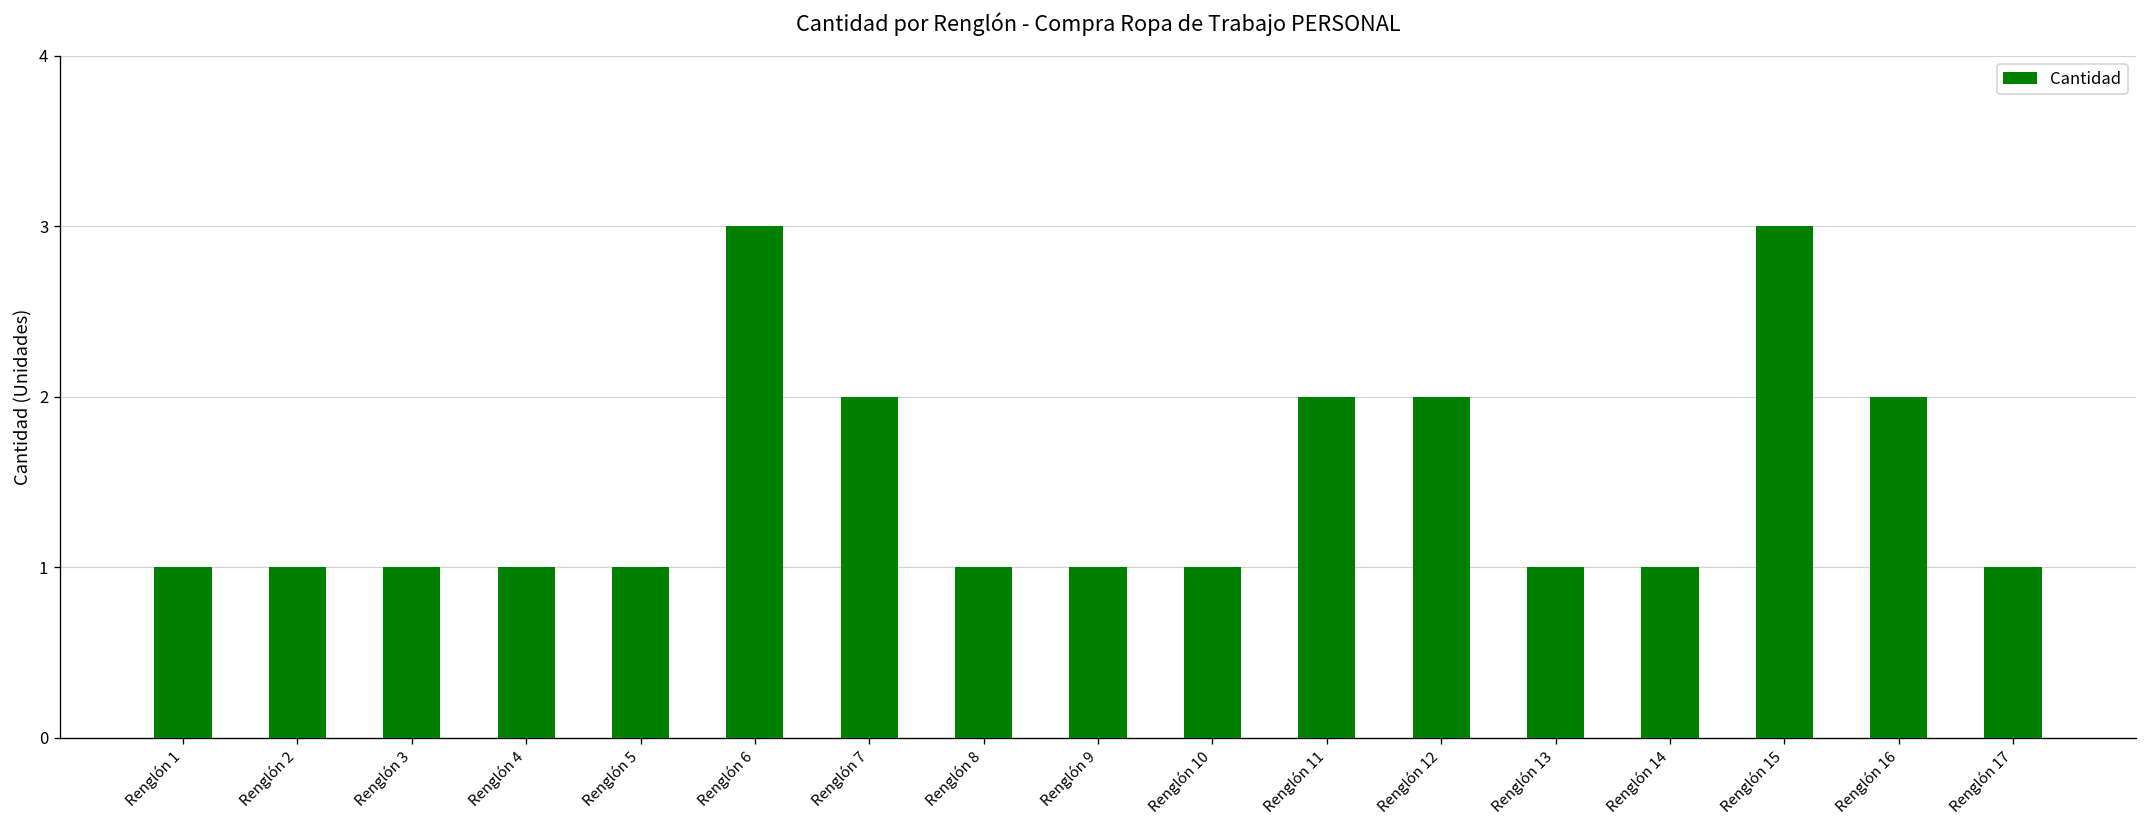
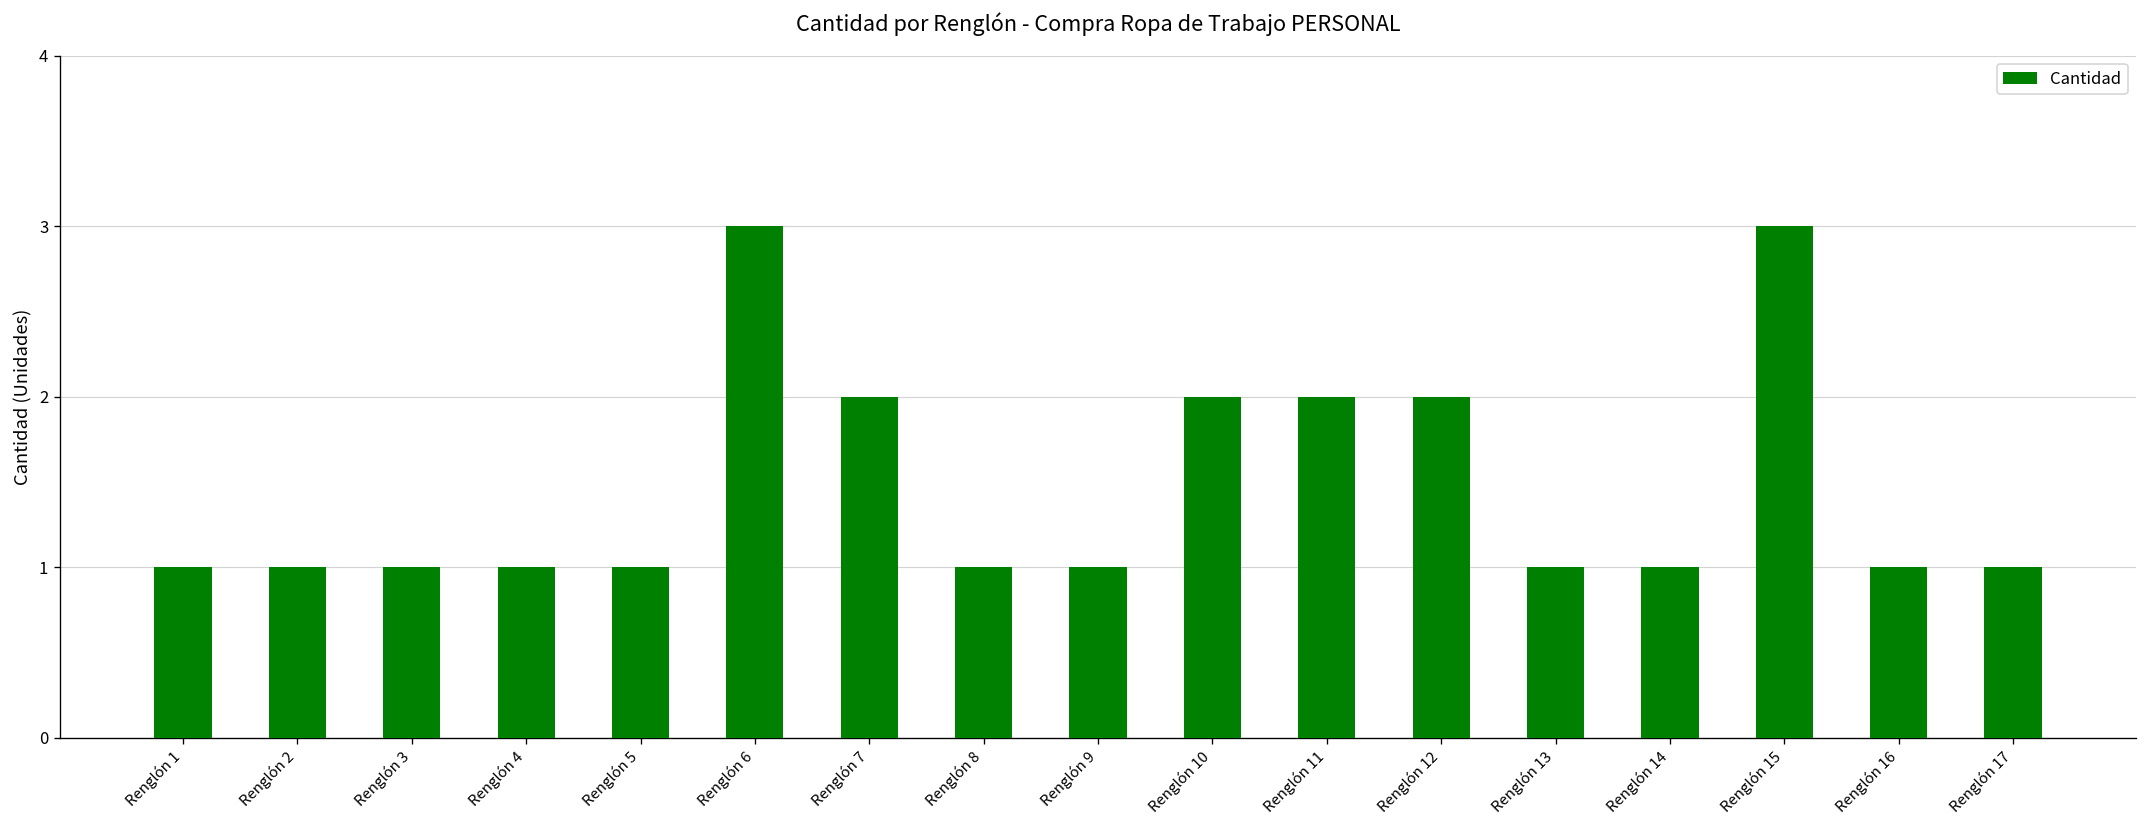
  {
    "Renglón 1": 1,
    "Renglón 2": 1,
    "Renglón 3": 1,
    "Renglón 4": 1,
    "Renglón 5": 1,
    "Renglón 6": 3,
    "Renglón 7": 2,
    "Renglón 8": 1,
    "Renglón 9": 1,
-   "Renglón 10": 1,
+   "Renglón 10": 2,
    "Renglón 11": 2,
    "Renglón 12": 2,
    "Renglón 13": 1,
    "Renglón 14": 1,
    "Renglón 15": 3,
-   "Renglón 16": 2,
+   "Renglón 16": 1,
    "Renglón 17": 1
  }
